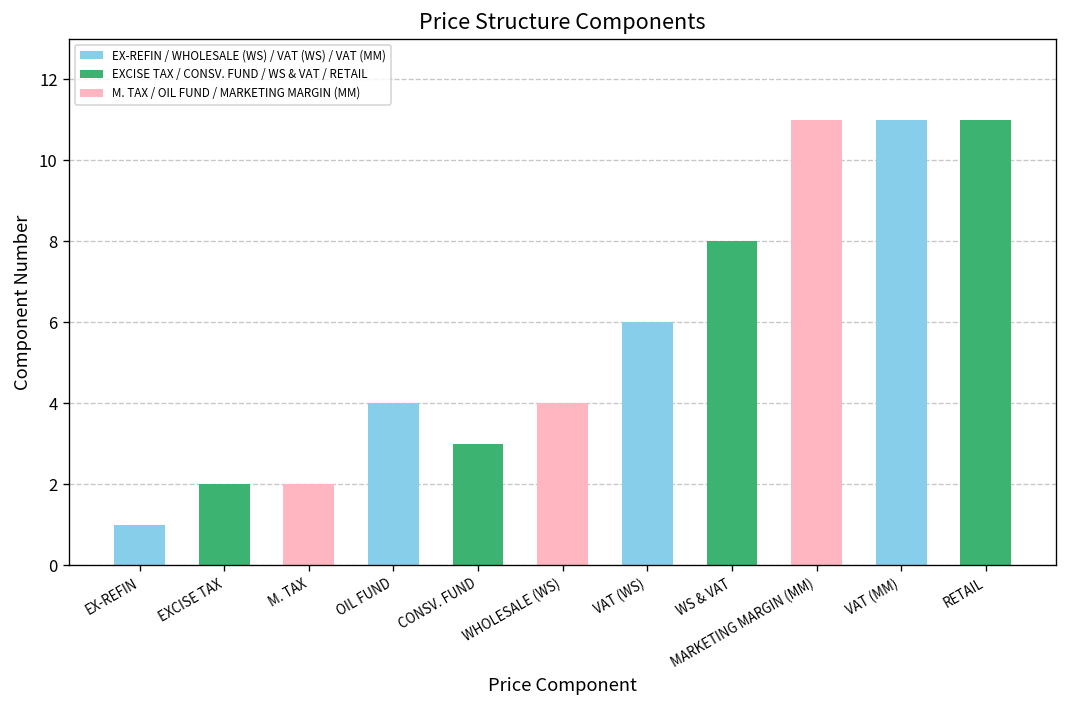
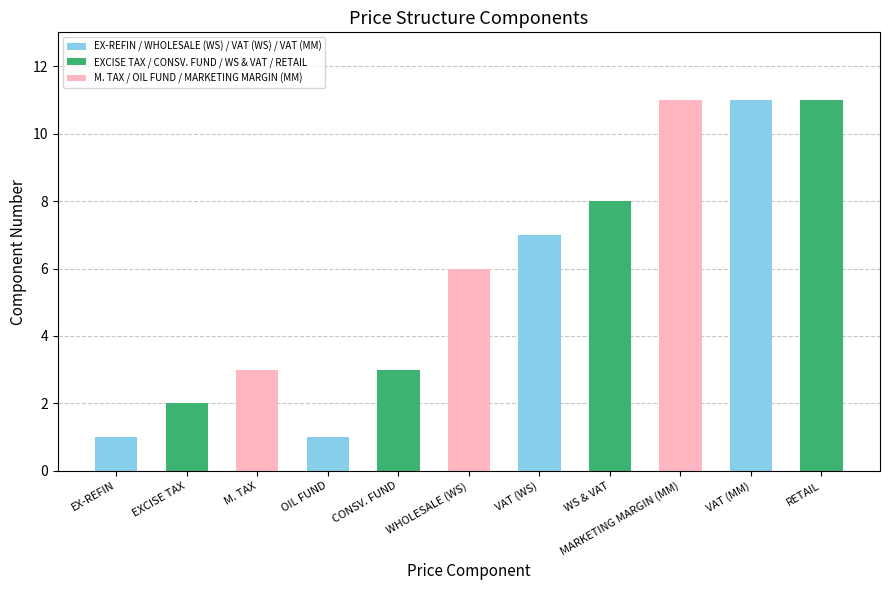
  {
    "EX-REFIN": 1,
    "EXCISE TAX": 2,
-   "M. TAX": 2,
-   "OIL FUND": 4,
+   "M. TAX": 3,
+   "OIL FUND": 1,
    "CONSV. FUND": 3,
-   "WHOLESALE (WS)": 4,
-   "VAT (WS)": 6,
+   "WHOLESALE (WS)": 6,
+   "VAT (WS)": 7,
    "WS & VAT": 8,
    "MARKETING MARGIN (MM)": 11,
    "VAT (MM)": 11,
    "RETAIL": 11
  }
